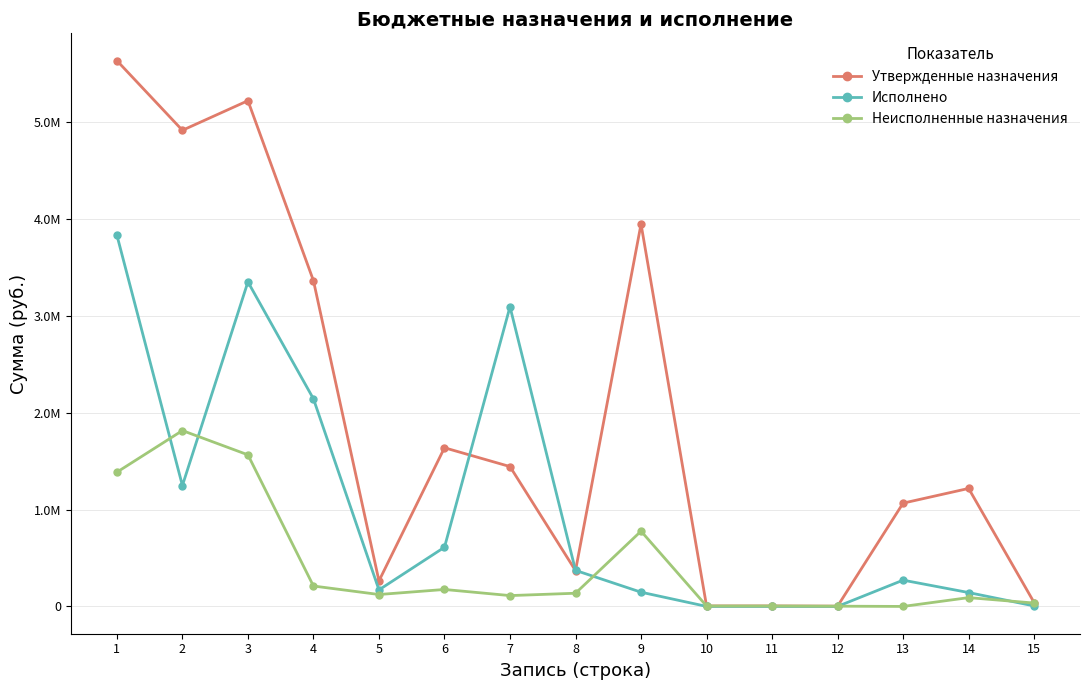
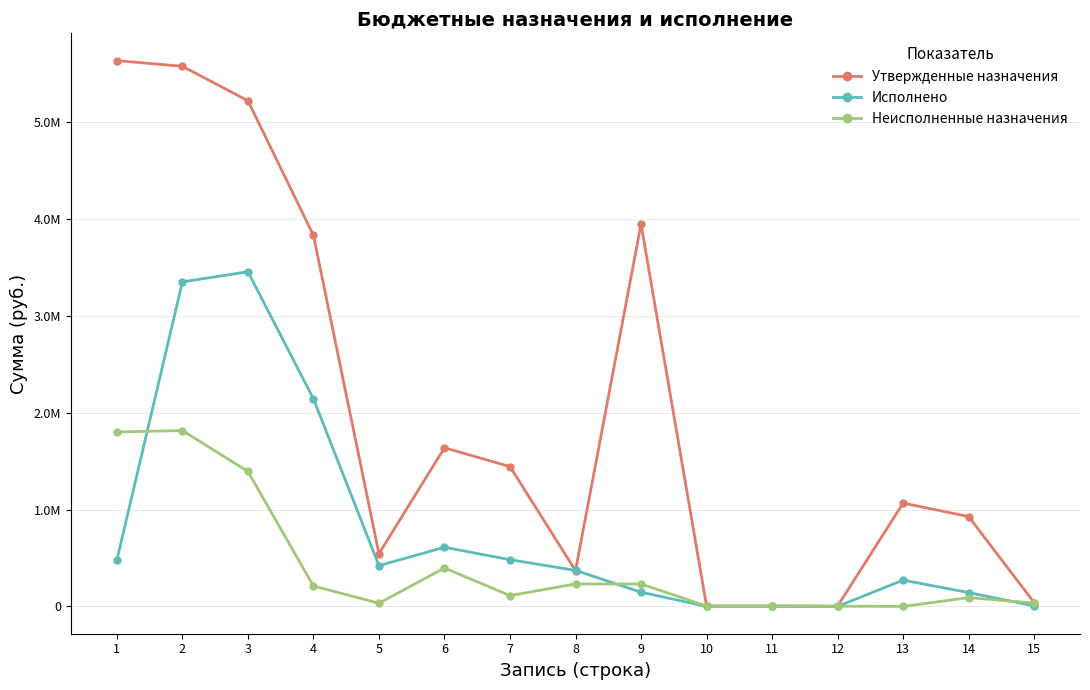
  {
    "Утвержденные назначения": {
      "1": 5600000,
-     "2": 4900000,
+     "2": 5600000,
      "3": 5200000,
-     "4": 3400000,
-     "5": 300000,
+     "4": 3800000,
+     "5": 500000,
      "6": 1600000,
      "7": 1400000,
      "9": 3900000,
      "13": 1100000,
-     "14": 1200000
+     "14": 900000
    },
    "Исполнено": {
-     "1": 3800000,
-     "2": 1200000,
-     "3": 3300000,
+     "1": 500000,
+     "2": 3300000,
+     "3": 3500000,
      "4": 2100000,
-     "5": 200000,
+     "5": 400000,
      "6": 600000,
-     "7": 3100000,
+     "7": 500000,
      "9": 100000,
      "13": 300000,
      "14": 100000,
      "15": 0
    },
    "Неисполненные назначения": {
-     "1": 1400000,
+     "1": 1800000,
      "2": 1800000,
-     "3": 1600000,
+     "3": 1400000,
      "4": 200000,
-     "5": 100000,
-     "6": 200000,
+     "5": 0,
+     "6": 400000,
      "7": 100000,
-     "8": 100000,
-     "9": 800000,
+     "8": 200000,
+     "9": 200000,
      "13": 0,
      "14": 100000
    }
  }
